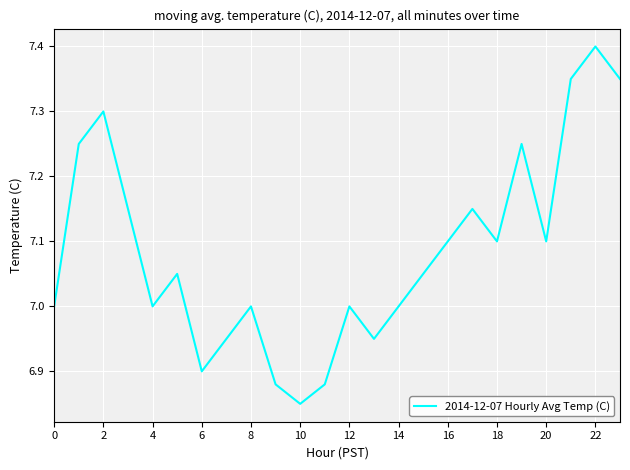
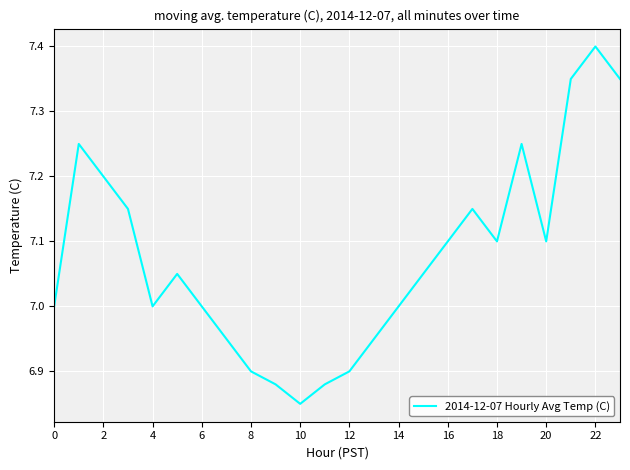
  {
    "0": 7.0,
-   "2": 7.3,
+   "2": 7.2,
    "4": 7.0,
-   "6": 6.9,
-   "8": 7.0,
+   "6": 7.0,
+   "8": 6.9,
    "10": 6.85,
-   "12": 7.0,
+   "12": 6.9,
    "14": 7.0,
    "16": 7.1,
    "18": 7.1,
    "20": 7.1,
    "22": 7.4
  }
